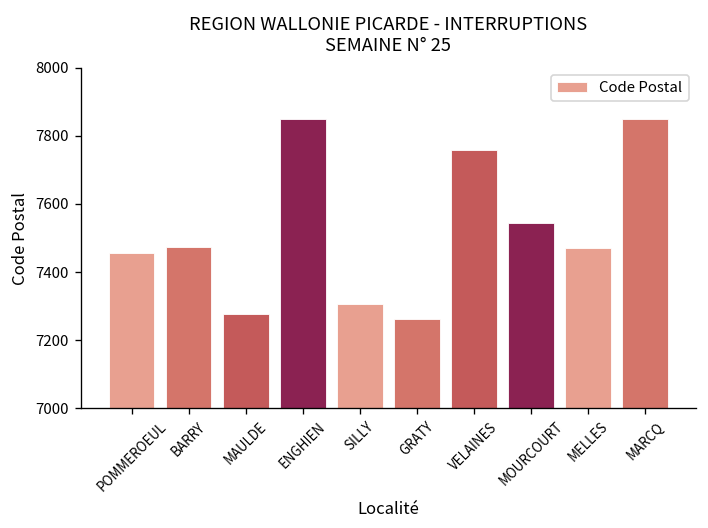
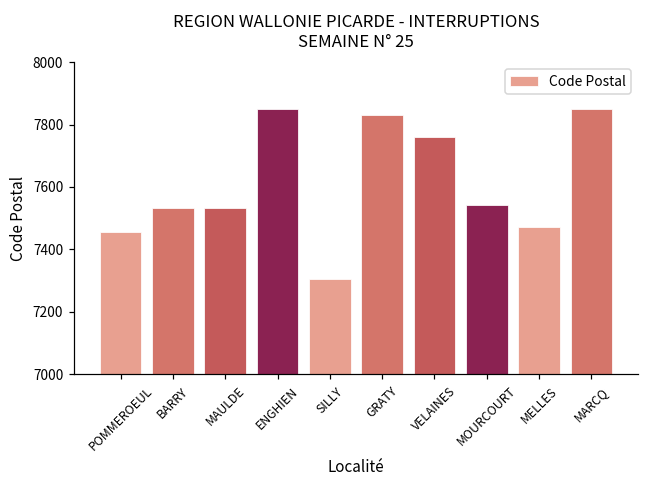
  {
    "POMMEROEUL": 7460,
-   "BARRY": 7470,
-   "MAULDE": 7280,
+   "BARRY": 7530,
+   "MAULDE": 7530,
    "ENGHIEN": 7850,
    "SILLY": 7310,
-   "GRATY": 7260,
+   "GRATY": 7830,
    "VELAINES": 7760,
    "MOURCOURT": 7540,
    "MELLES": 7470,
    "MARCQ": 7850
  }
